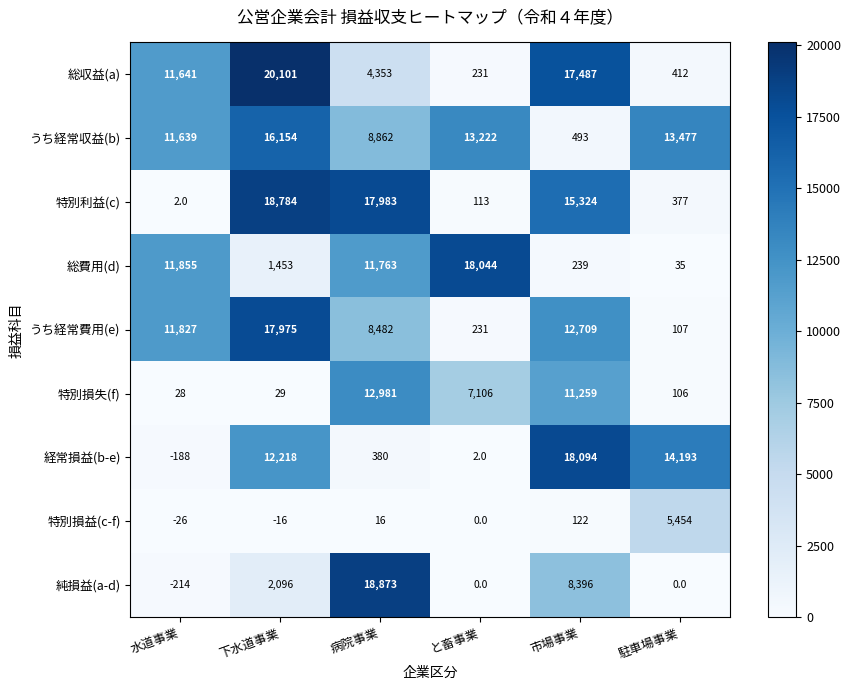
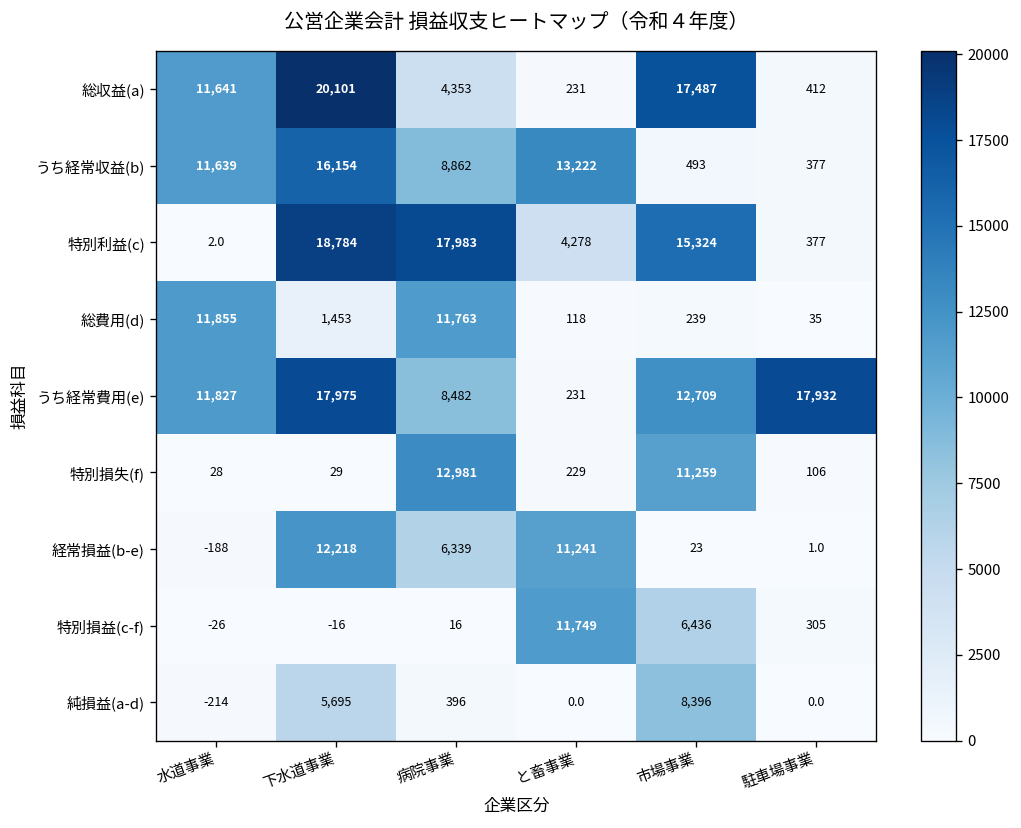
  {
    "総収益(a)": {
      "水道事業": "11,641",
      "下水道事業": "20,101",
      "病院事業": "4,353",
      "と畜事業": "231",
      "市場事業": "17,487",
      "駐車場事業": "412"
    },
    "うち経常収益(b)": {
      "水道事業": "11,639",
      "下水道事業": "16,154",
      "病院事業": "8,862",
      "と畜事業": "13,222",
      "市場事業": "493",
-     "駐車場事業": "13,477"
+     "駐車場事業": "377"
    },
    "特別利益(c)": {
      "水道事業": "2.0",
      "下水道事業": "18,784",
      "病院事業": "17,983",
-     "と畜事業": "113",
+     "と畜事業": "4,278",
      "市場事業": "15,324",
      "駐車場事業": "377"
    },
    "総費用(d)": {
      "水道事業": "11,855",
      "下水道事業": "1,453",
      "病院事業": "11,763",
-     "と畜事業": "18,044",
+     "と畜事業": "118",
      "市場事業": "239",
      "駐車場事業": "35"
    },
    "うち経常費用(e)": {
      "水道事業": "11,827",
      "下水道事業": "17,975",
      "病院事業": "8,482",
      "と畜事業": "231",
      "市場事業": "12,709",
-     "駐車場事業": "107"
+     "駐車場事業": "17,932"
    },
    "特別損失(f)": {
      "水道事業": "28",
      "下水道事業": "29",
      "病院事業": "12,981",
-     "と畜事業": "7,106",
+     "と畜事業": "229",
      "市場事業": "11,259",
      "駐車場事業": "106"
    },
    "経常損益(b-e)": {
      "水道事業": "-188",
      "下水道事業": "12,218",
-     "病院事業": "380",
-     "と畜事業": "2.0",
-     "市場事業": "18,094",
-     "駐車場事業": "14,193"
+     "病院事業": "6,339",
+     "と畜事業": "11,241",
+     "市場事業": "23",
+     "駐車場事業": "1.0"
    },
    "特別損益(c-f)": {
      "水道事業": "-26",
      "下水道事業": "-16",
      "病院事業": "16",
-     "と畜事業": "0.0",
-     "市場事業": "122",
-     "駐車場事業": "5,454"
+     "と畜事業": "11,749",
+     "市場事業": "6,436",
+     "駐車場事業": "305"
    },
    "純損益(a-d)": {
      "水道事業": "-214",
-     "下水道事業": "2,096",
-     "病院事業": "18,873",
+     "下水道事業": "5,695",
+     "病院事業": "396",
      "と畜事業": "0.0",
      "市場事業": "8,396",
      "駐車場事業": "0.0"
    }
  }
